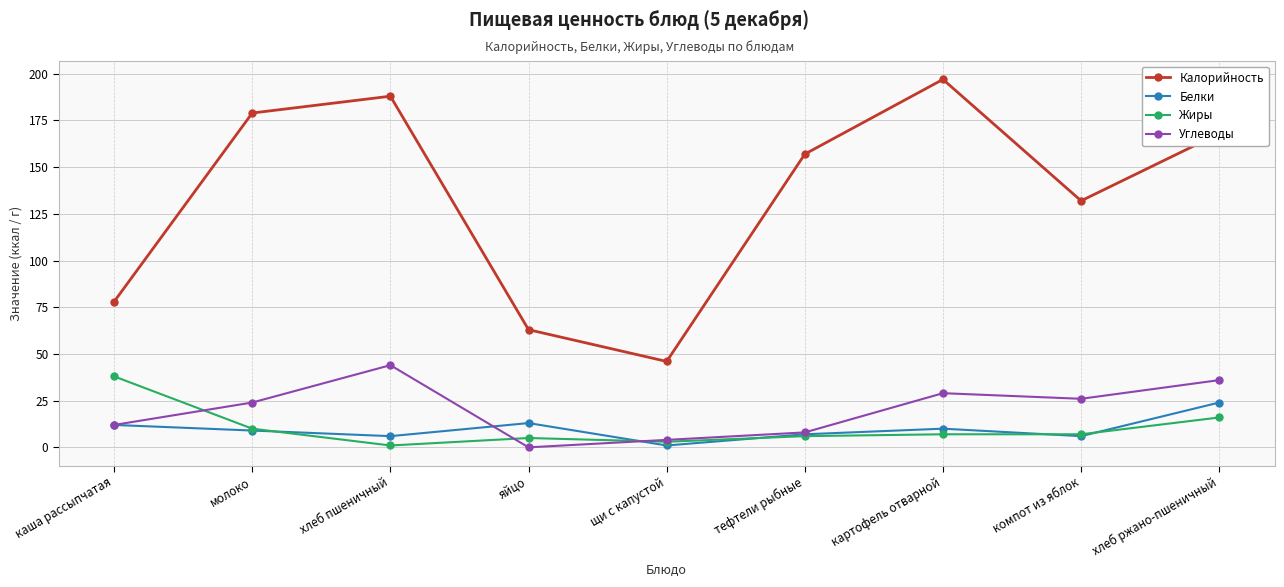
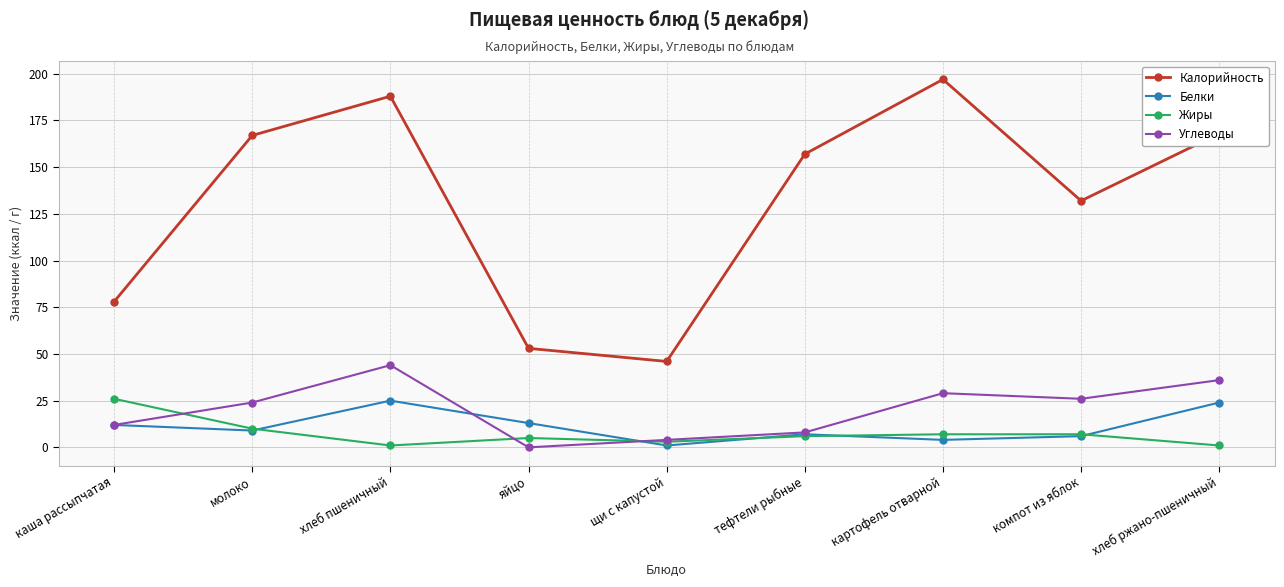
  {
    "Калорийность": {
      "каша рассыпчатая": 78,
-     "молоко": 179,
+     "молоко": 167,
      "хлеб пшеничный": 188,
-     "яйцо": 63,
+     "яйцо": 53,
      "щи с капустой": 46,
      "тефтели рыбные": 157,
      "картофель отварной": 197,
      "компот из яблок": 132
    },
    "Белки": {
-     "хлеб пшеничный": 6,
+     "хлеб пшеничный": 25,
      "яйцо": 13,
      "щи с капустой": 1,
-     "картофель отварной": 10,
+     "картофель отварной": 4,
      "хлеб ржано-пшеничный": 24
    },
    "Жиры": {
-     "каша рассыпчатая": 38,
+     "каша рассыпчатая": 26,
      "хлеб пшеничный": 1,
      "яйцо": 5,
      "картофель отварной": 7,
-     "хлеб ржано-пшеничный": 16
+     "хлеб ржано-пшеничный": 1
    },
    "Углеводы": {
      "молоко": 24,
      "хлеб пшеничный": 44,
      "яйцо": 0,
      "картофель отварной": 29,
      "компот из яблок": 26,
      "хлеб ржано-пшеничный": 36
    }
  }
